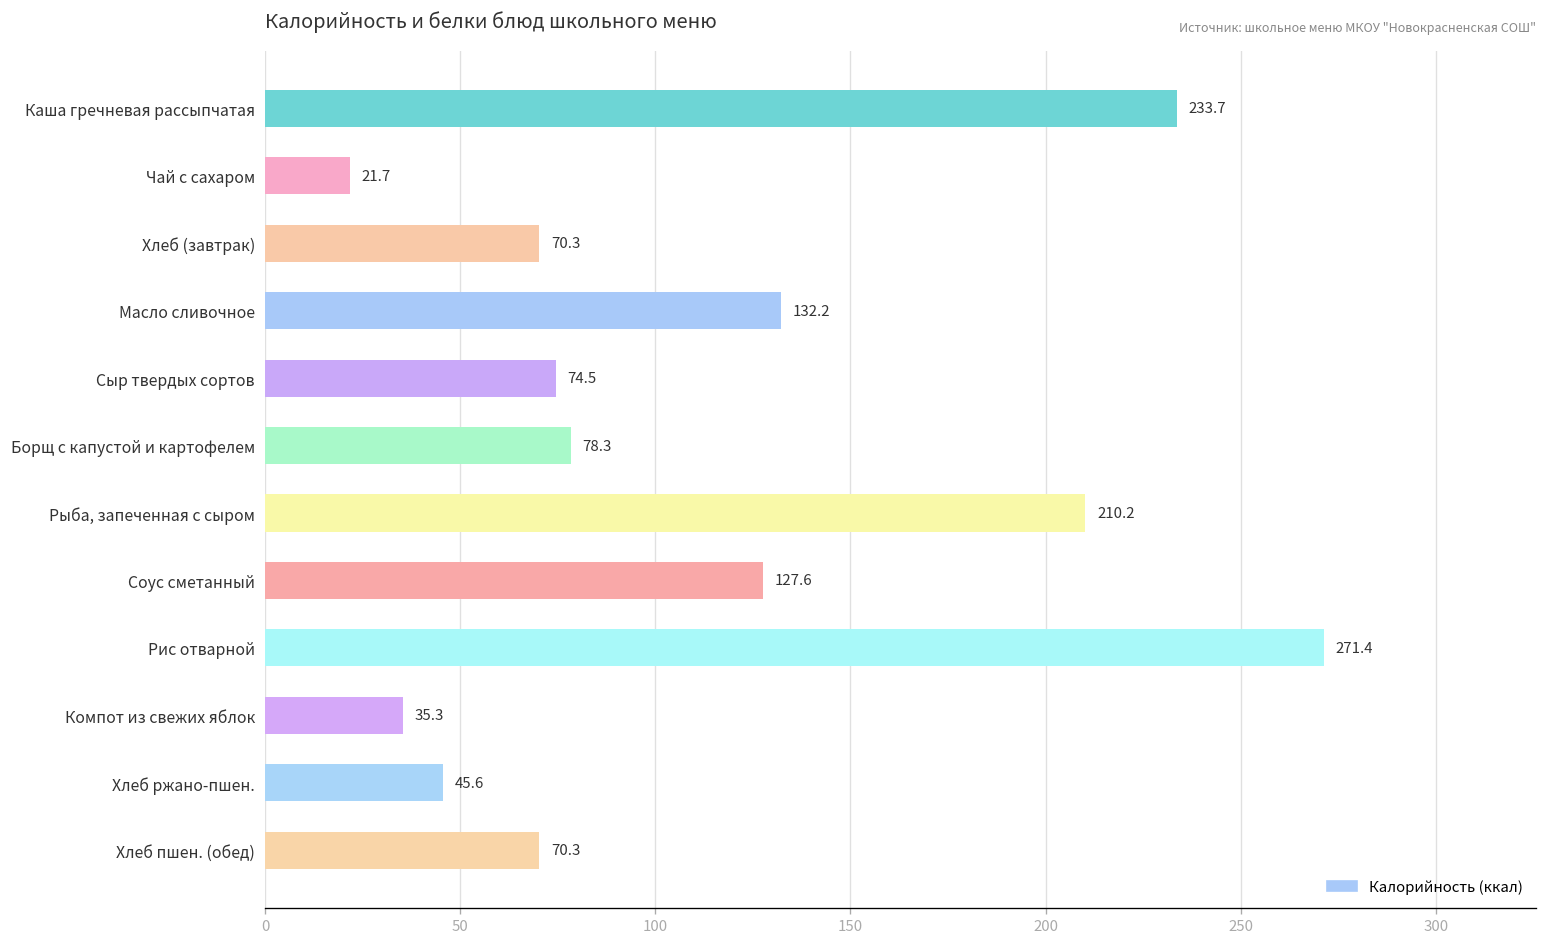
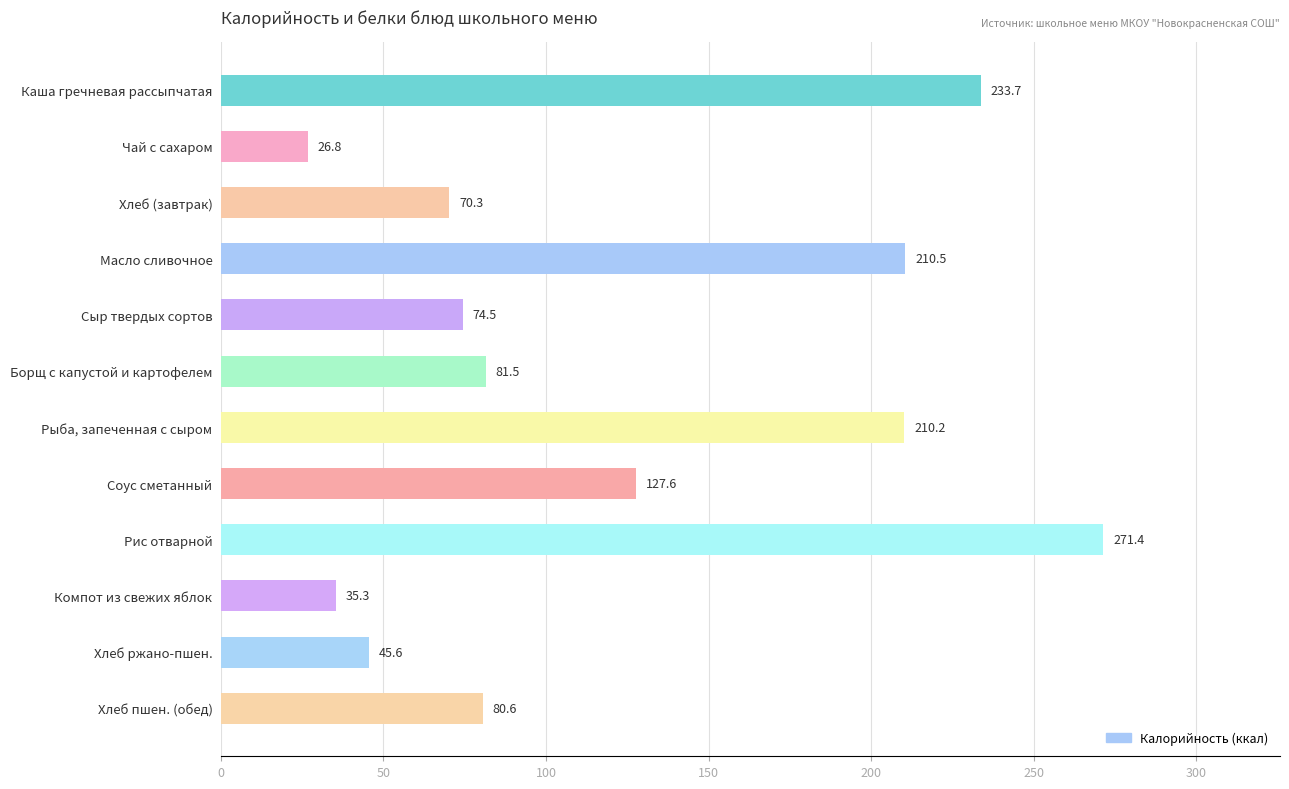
  {
    "Каша гречневая рассыпчатая": 233.7,
-   "Чай с сахаром": 21.7,
+   "Чай с сахаром": 26.8,
    "Хлеб (завтрак)": 70.3,
-   "Масло сливочное": 132.2,
+   "Масло сливочное": 210.5,
    "Сыр твердых сортов": 74.5,
-   "Борщ с капустой и картофелем": 78.3,
+   "Борщ с капустой и картофелем": 81.5,
    "Рыба, запеченная с сыром": 210.2,
    "Соус сметанный": 127.6,
    "Рис отварной": 271.4,
    "Компот из свежих яблок": 35.3,
    "Хлеб ржано-пшен.": 45.6,
-   "Хлеб пшен. (обед)": 70.3
+   "Хлеб пшен. (обед)": 80.6
  }
